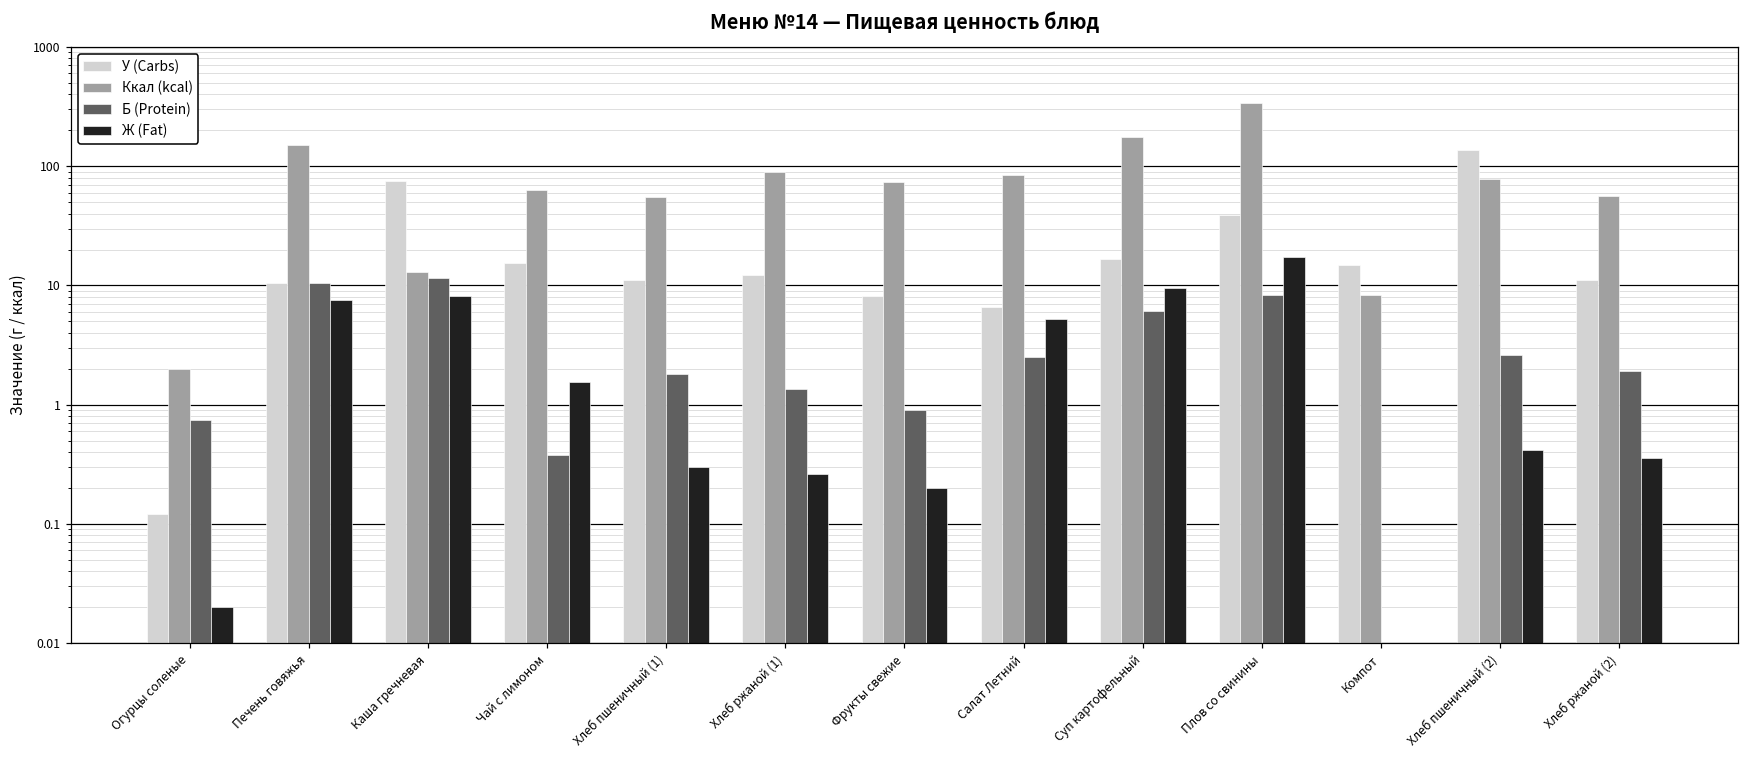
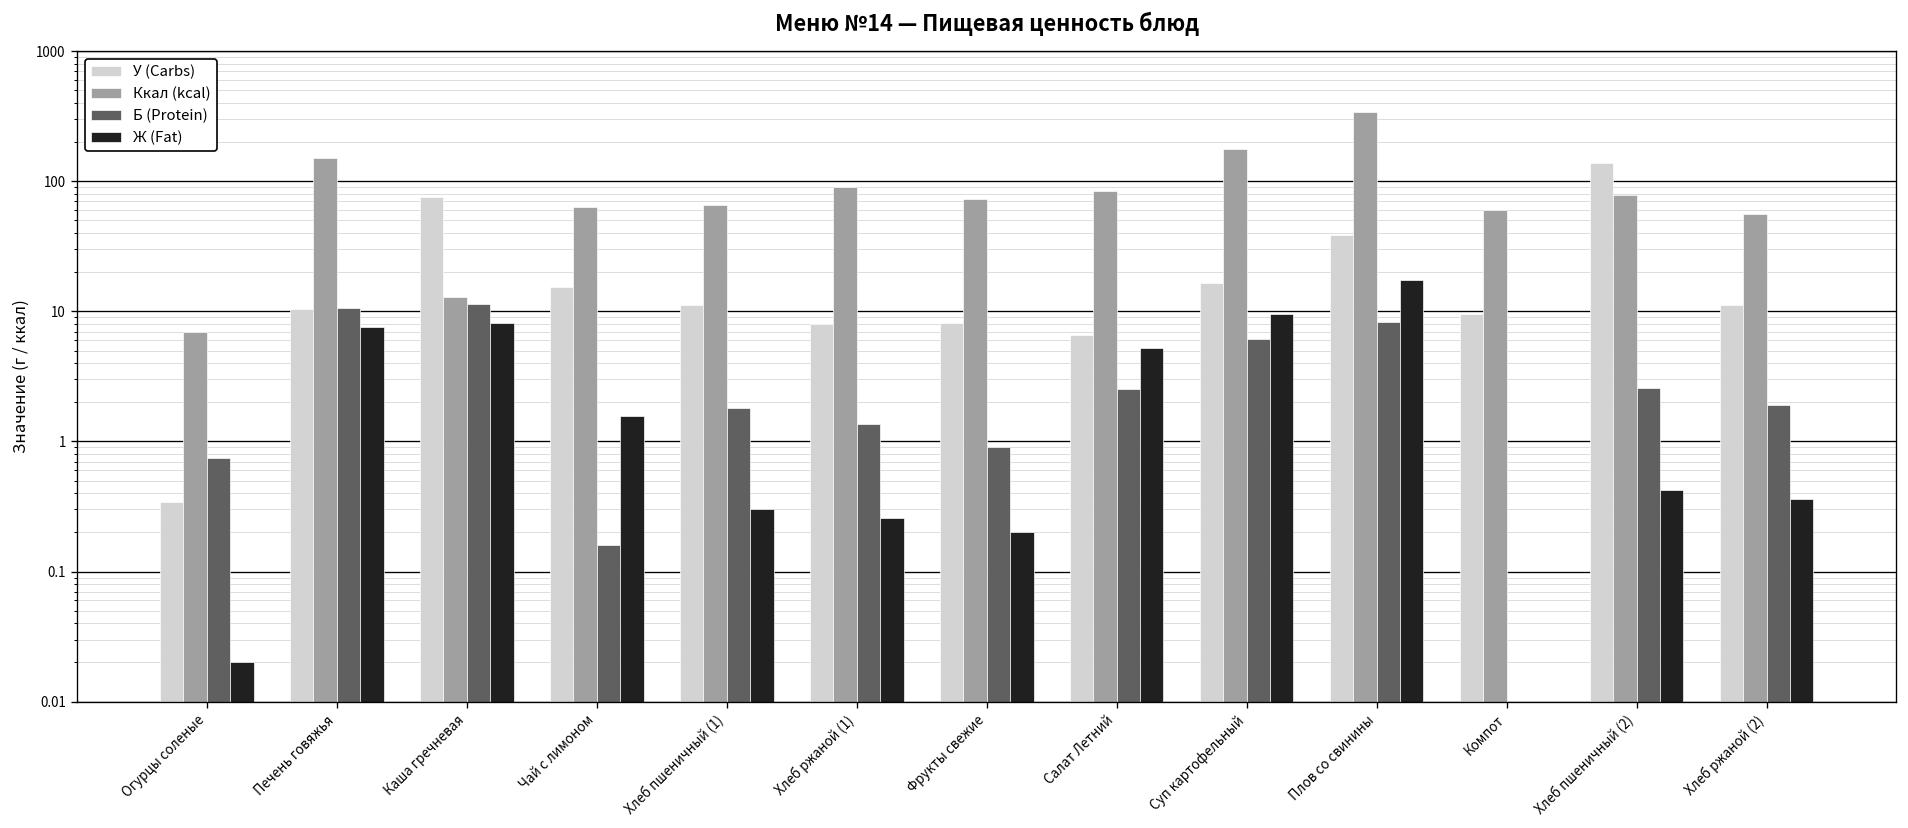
  {
    "У (Carbs)": {
-     "Огурцы соленые": 0.12,
+     "Огурцы соленые": 0.34,
      "Печень говяжья": 10,
      "Каша гречневая": 80,
      "Чай с лимоном": 15,
      "Хлеб пшеничный (1)": 11,
-     "Хлеб ржаной (1)": 12,
+     "Хлеб ржаной (1)": 8,
      "Фрукты свежие": 8,
      "Салат Летний": 7,
      "Суп картофельный": 17,
      "Плов со свинины": 39,
-     "Компот": 15,
+     "Компот": 10,
      "Хлеб пшеничный (2)": 140,
      "Хлеб ржаной (2)": 11
    },
    "Ккал (kcal)": {
-     "Огурцы соленые": 2,
+     "Огурцы соленые": 7,
      "Печень говяжья": 150,
      "Каша гречневая": 13,
      "Чай с лимоном": 60,
-     "Хлеб пшеничный (1)": 50,
+     "Хлеб пшеничный (1)": 70,
      "Хлеб ржаной (1)": 90,
      "Фрукты свежие": 70,
      "Салат Летний": 80,
      "Суп картофельный": 180,
      "Плов со свинины": 340,
-     "Компот": 8,
+     "Компот": 60,
      "Хлеб пшеничный (2)": 80,
      "Хлеб ржаной (2)": 60
    },
    "Б (Protein)": {
      "Огурцы соленые": 0.8,
      "Печень говяжья": 11,
      "Каша гречневая": 11,
-     "Чай с лимоном": 0.38,
+     "Чай с лимоном": 0.16,
      "Хлеб пшеничный (1)": 1.8,
      "Хлеб ржаной (1)": 1.4,
      "Фрукты свежие": 0.9,
      "Салат Летний": 2.5,
      "Суп картофельный": 6,
      "Плов со свинины": 8,
      "Хлеб пшеничный (2)": 2.6,
      "Хлеб ржаной (2)": 1.9
    },
    "Ж (Fat)": {
      "Огурцы соленые": 0.02,
      "Печень говяжья": 8,
      "Каша гречневая": 8,
      "Чай с лимоном": 1.6,
      "Хлеб пшеничный (1)": 0.30,
      "Хлеб ржаной (1)": 0.26,
      "Фрукты свежие": 0.20,
      "Салат Летний": 5,
      "Суп картофельный": 10,
      "Плов со свинины": 17,
      "Хлеб пшеничный (2)": 0.42,
      "Хлеб ржаной (2)": 0.36
    }
  }
